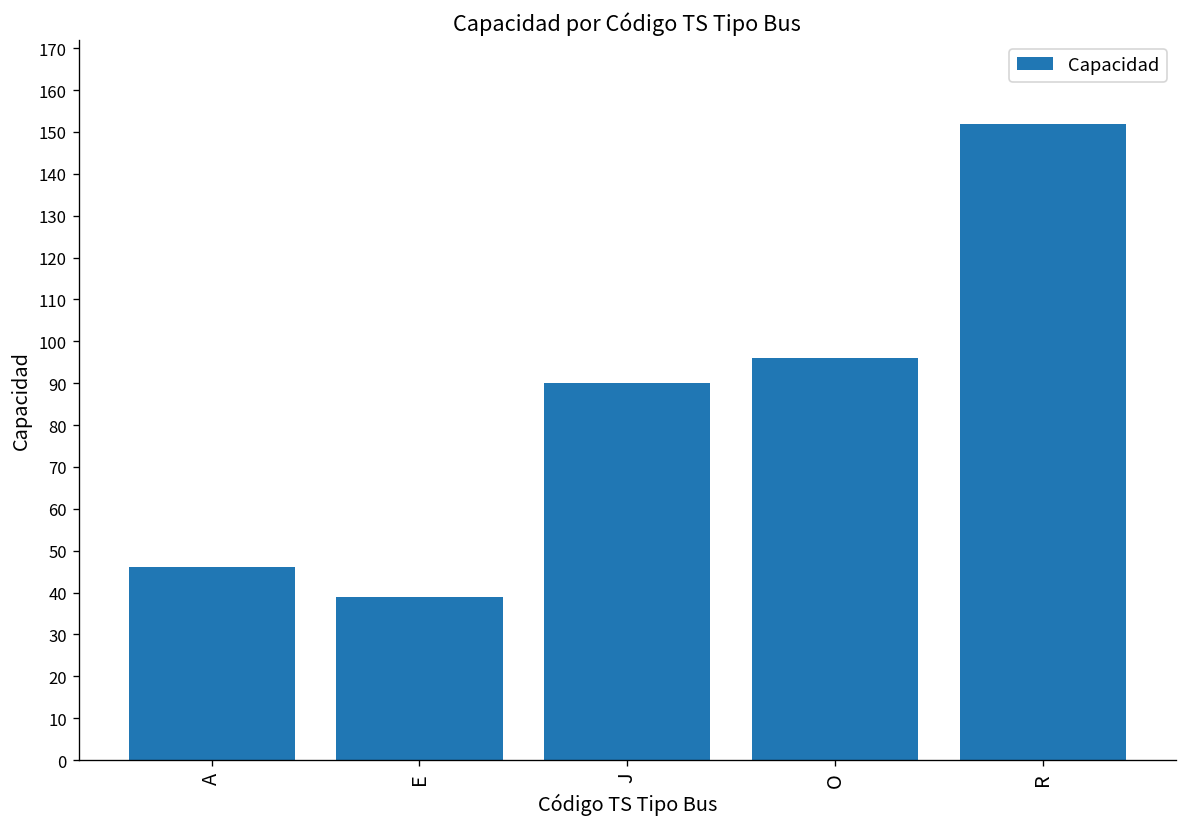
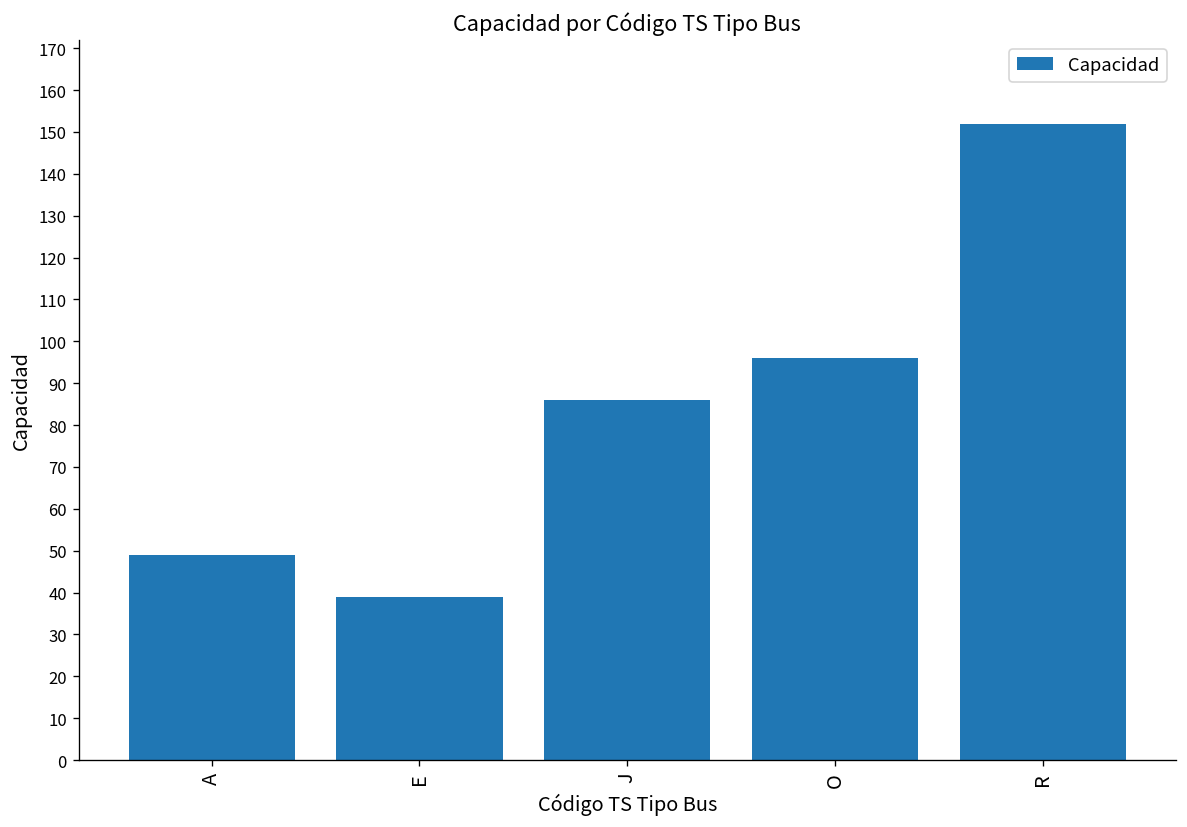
  {
-   "A": 46,
+   "A": 49,
    "E": 39,
-   "J": 90,
+   "J": 86,
    "O": 96,
    "R": 152
  }
